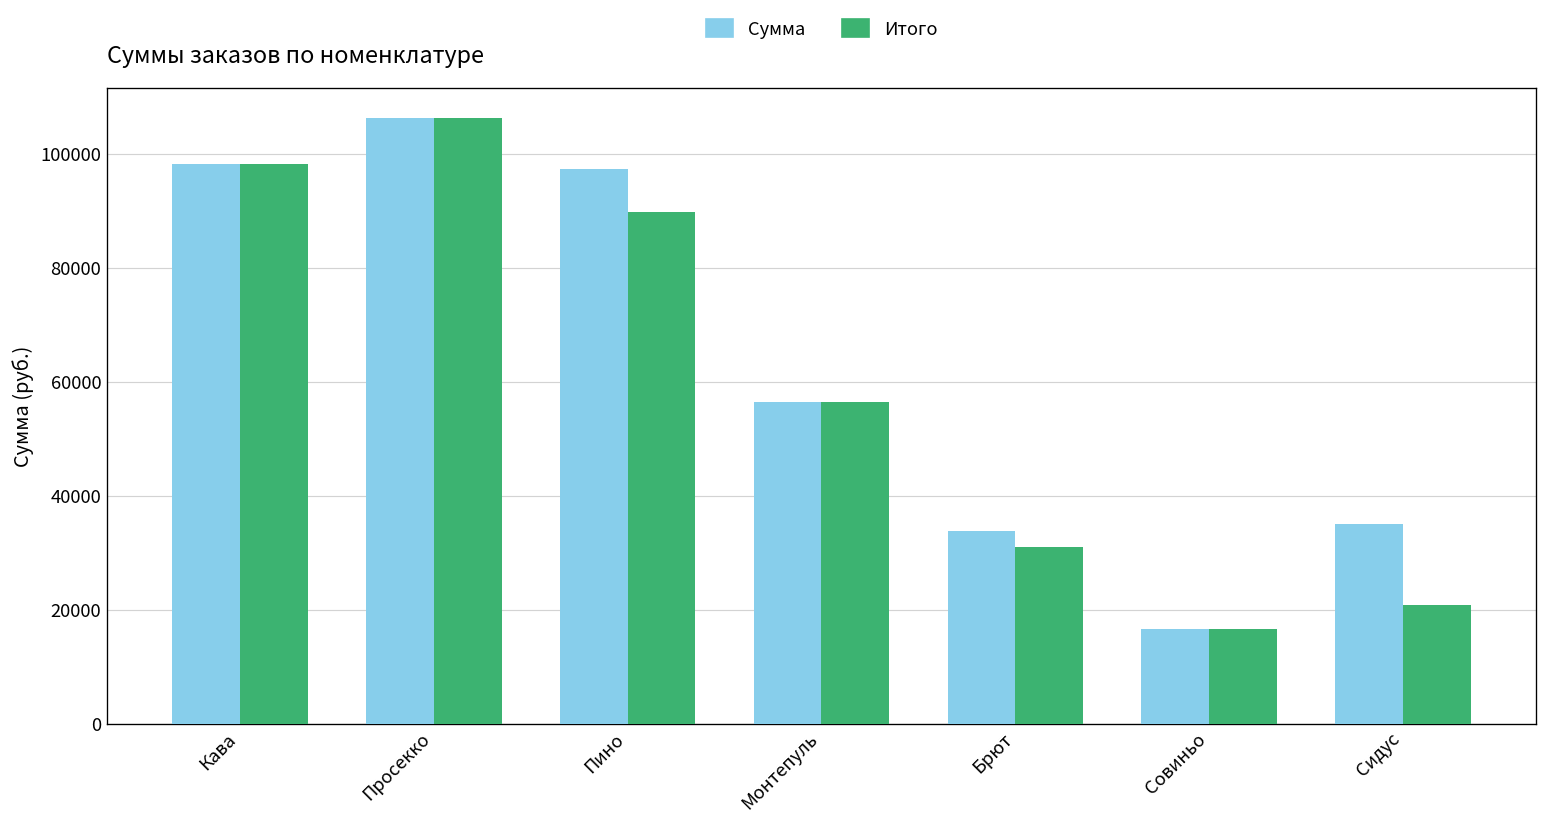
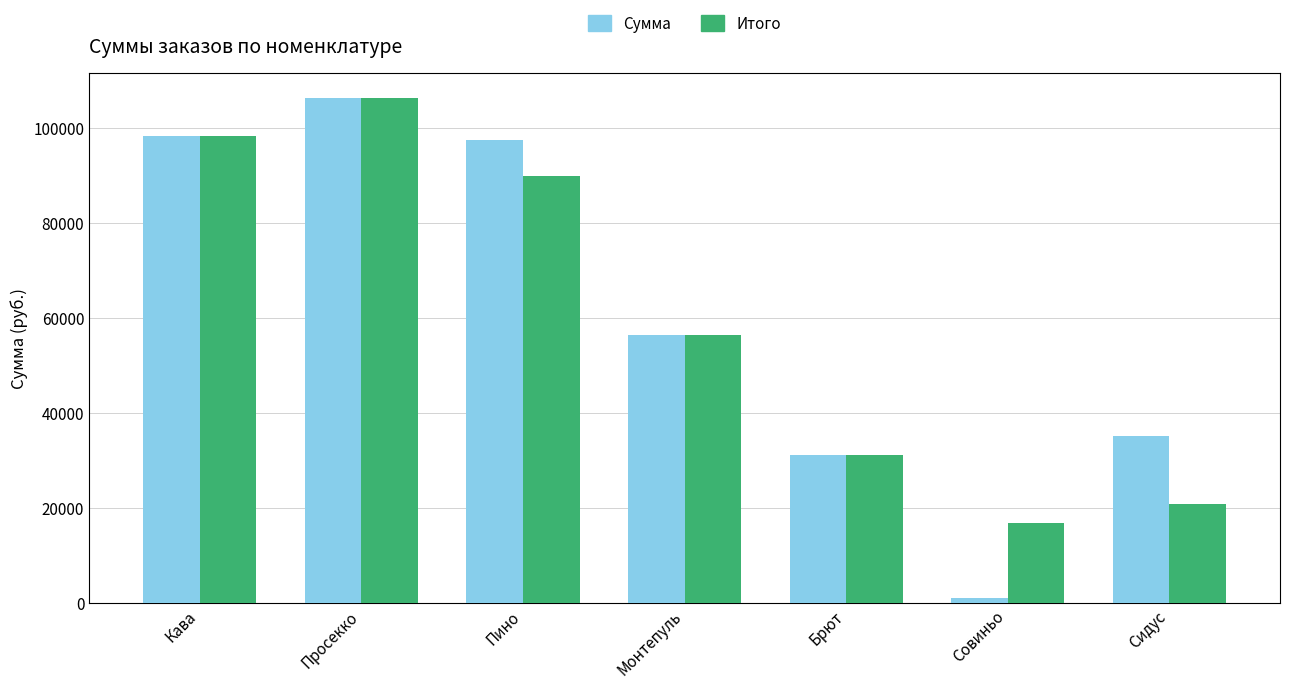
  {
    "Сумма": {
      "Кава": 98000,
      "Просекко": 106000,
      "Пино": 97000,
      "Монтепуль": 56000,
-     "Брют": 34000,
-     "Совиньо": 17000,
+     "Брют": 31000,
+     "Совиньо": 1000,
      "Сидус": 35000
    },
    "Итого": {
      "Кава": 98000,
      "Просекко": 106000,
      "Пино": 90000,
      "Монтепуль": 56000,
      "Брют": 31000,
      "Совиньо": 17000,
      "Сидус": 21000
    }
  }
